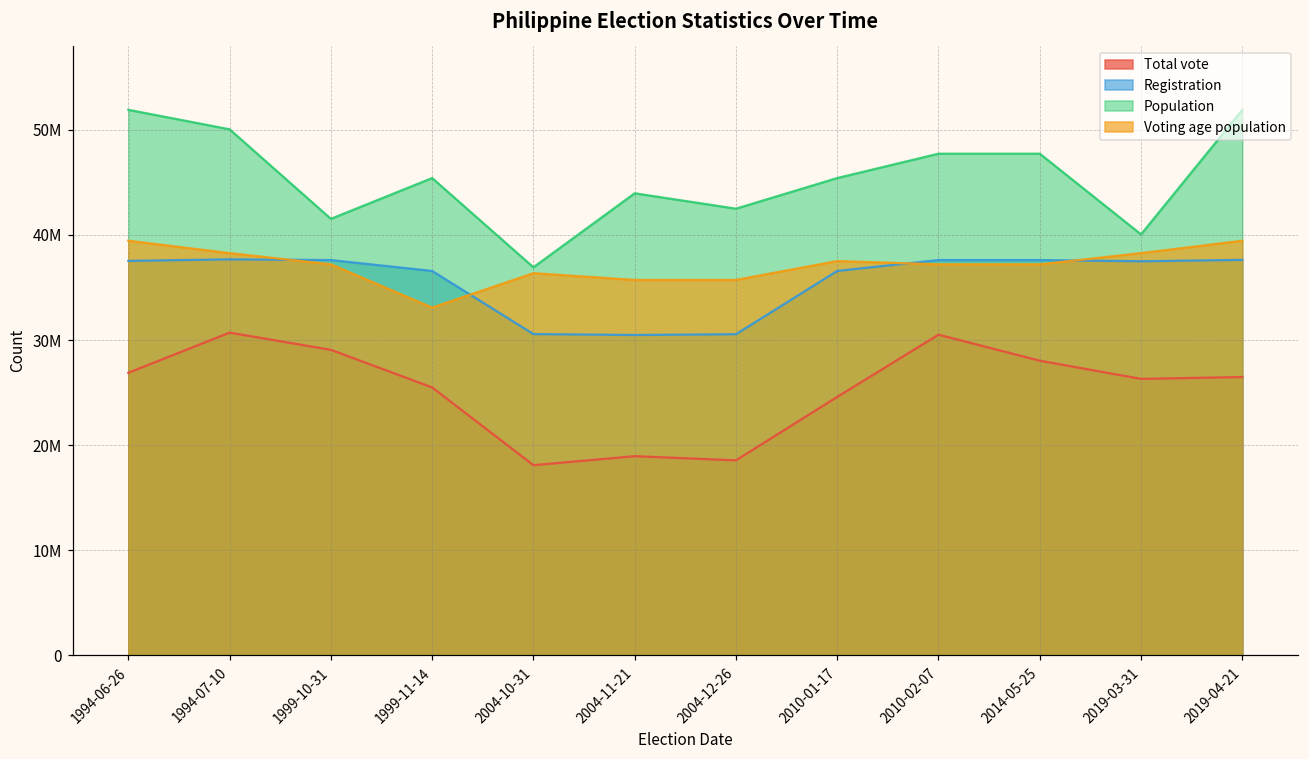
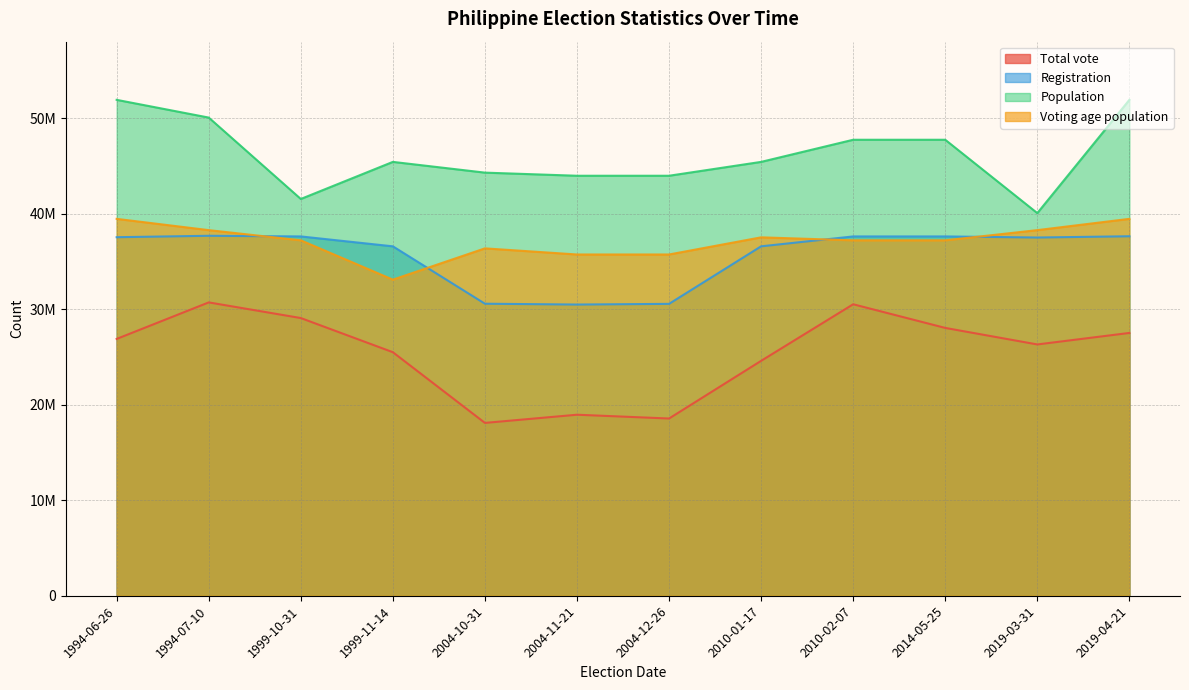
  {
    "Total vote": {
      "1994-06-26": 27000000,
      "1994-07-10": 31000000,
      "1999-10-31": 29000000,
      "1999-11-14": 25000000,
      "2004-10-31": 18000000,
      "2004-11-21": 19000000,
      "2004-12-26": 19000000,
      "2010-01-17": 25000000,
      "2010-02-07": 31000000,
      "2014-05-25": 28000000,
      "2019-03-31": 26000000,
-     "2019-04-21": 26000000
+     "2019-04-21": 28000000
    },
    "Registration": {
      "1994-06-26": 38000000,
      "1994-07-10": 38000000,
      "1999-10-31": 38000000,
      "1999-11-14": 37000000,
      "2004-10-31": 31000000,
      "2004-11-21": 30000000,
      "2004-12-26": 31000000,
      "2010-01-17": 37000000,
      "2010-02-07": 38000000,
      "2014-05-25": 38000000,
      "2019-03-31": 37000000,
      "2019-04-21": 38000000
    },
    "Population": {
      "1994-06-26": 52000000,
      "1994-07-10": 50000000,
      "1999-10-31": 42000000,
      "1999-11-14": 45000000,
-     "2004-10-31": 37000000,
+     "2004-10-31": 44000000,
      "2004-11-21": 44000000,
-     "2004-12-26": 43000000,
+     "2004-12-26": 44000000,
      "2010-01-17": 45000000,
      "2010-02-07": 48000000,
      "2014-05-25": 48000000,
      "2019-03-31": 40000000
    },
    "Voting age population": {
      "1994-06-26": 39000000,
      "1994-07-10": 38000000,
      "1999-10-31": 37000000,
      "1999-11-14": 33000000,
      "2004-10-31": 36000000,
      "2004-11-21": 36000000,
      "2004-12-26": 36000000,
      "2010-01-17": 38000000,
      "2010-02-07": 37000000,
      "2014-05-25": 37000000,
      "2019-03-31": 38000000,
      "2019-04-21": 39000000
    }
  }
